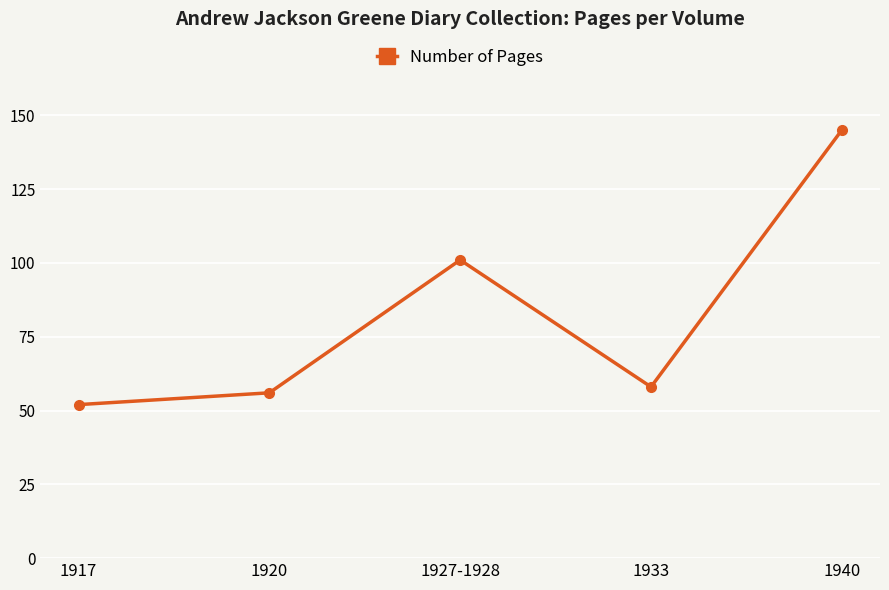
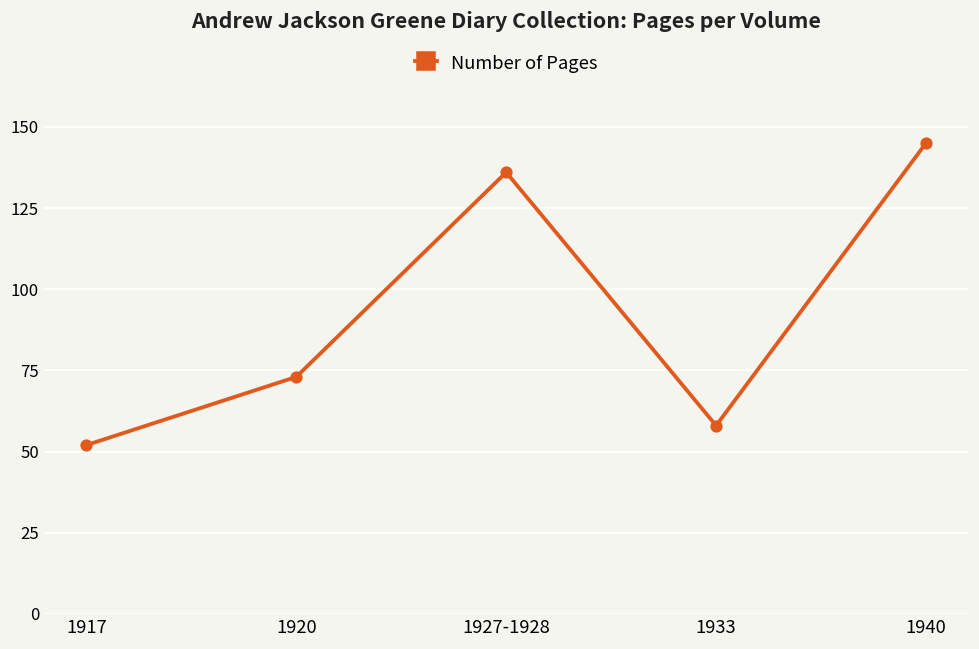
  {
    "1917": 52,
-   "1920": 56,
-   "1927-1928": 101,
+   "1920": 73,
+   "1927-1928": 136,
    "1933": 58,
    "1940": 145
  }
